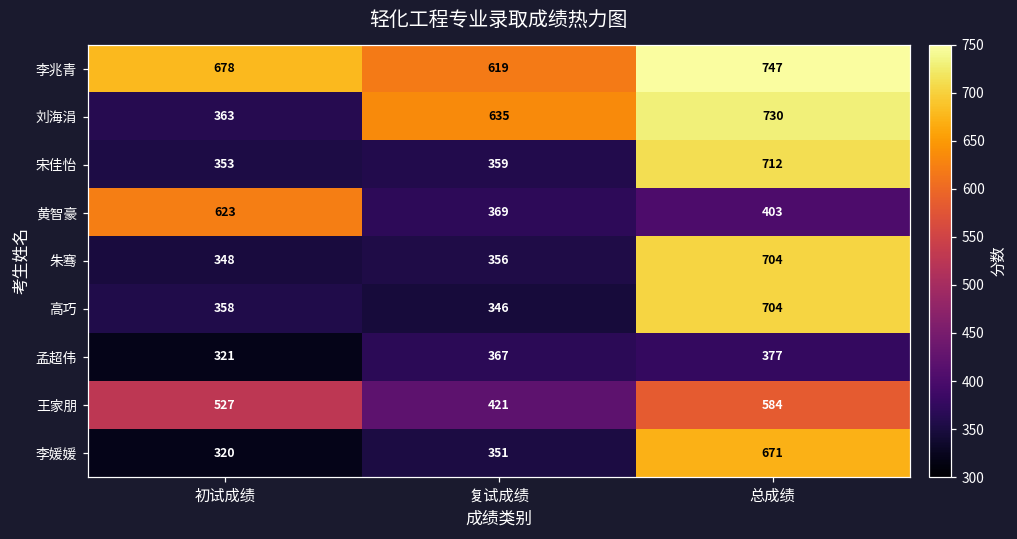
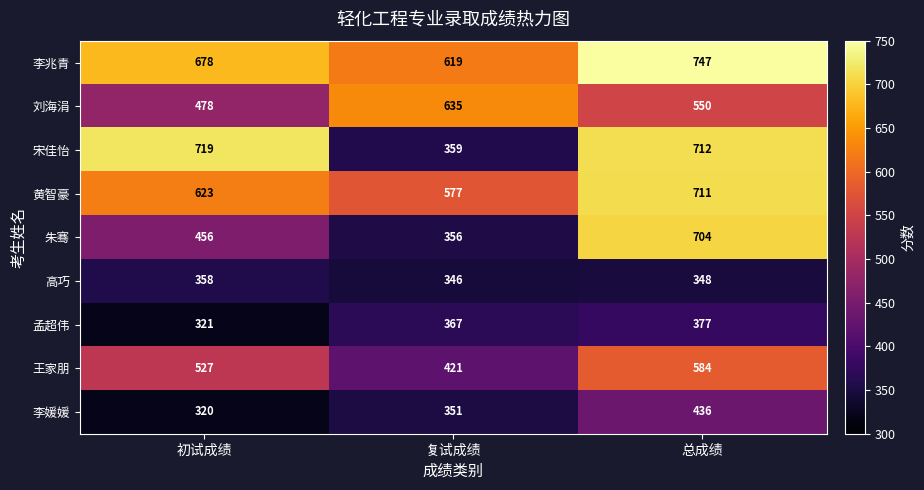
  {
    "李兆青": {
      "初试成绩": 678,
      "复试成绩": 619,
      "总成绩": 747
    },
    "刘海涓": {
-     "初试成绩": 363,
+     "初试成绩": 478,
      "复试成绩": 635,
-     "总成绩": 730
+     "总成绩": 550
    },
    "宋佳怡": {
-     "初试成绩": 353,
+     "初试成绩": 719,
      "复试成绩": 359,
      "总成绩": 712
    },
    "黄智豪": {
      "初试成绩": 623,
-     "复试成绩": 369,
-     "总成绩": 403
+     "复试成绩": 577,
+     "总成绩": 711
    },
    "朱骞": {
-     "初试成绩": 348,
+     "初试成绩": 456,
      "复试成绩": 356,
      "总成绩": 704
    },
    "高巧": {
      "初试成绩": 358,
      "复试成绩": 346,
-     "总成绩": 704
+     "总成绩": 348
    },
    "孟超伟": {
      "初试成绩": 321,
      "复试成绩": 367,
      "总成绩": 377
    },
    "王家朋": {
      "初试成绩": 527,
      "复试成绩": 421,
      "总成绩": 584
    },
    "李媛媛": {
      "初试成绩": 320,
      "复试成绩": 351,
-     "总成绩": 671
+     "总成绩": 436
    }
  }
